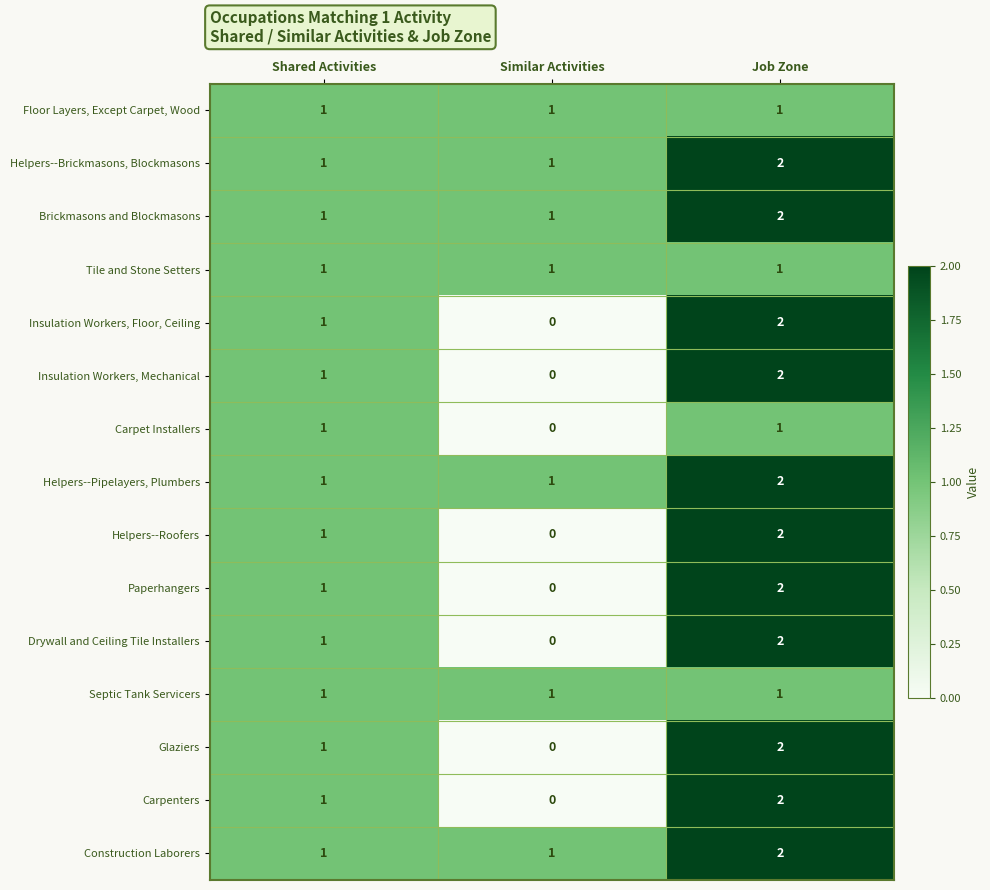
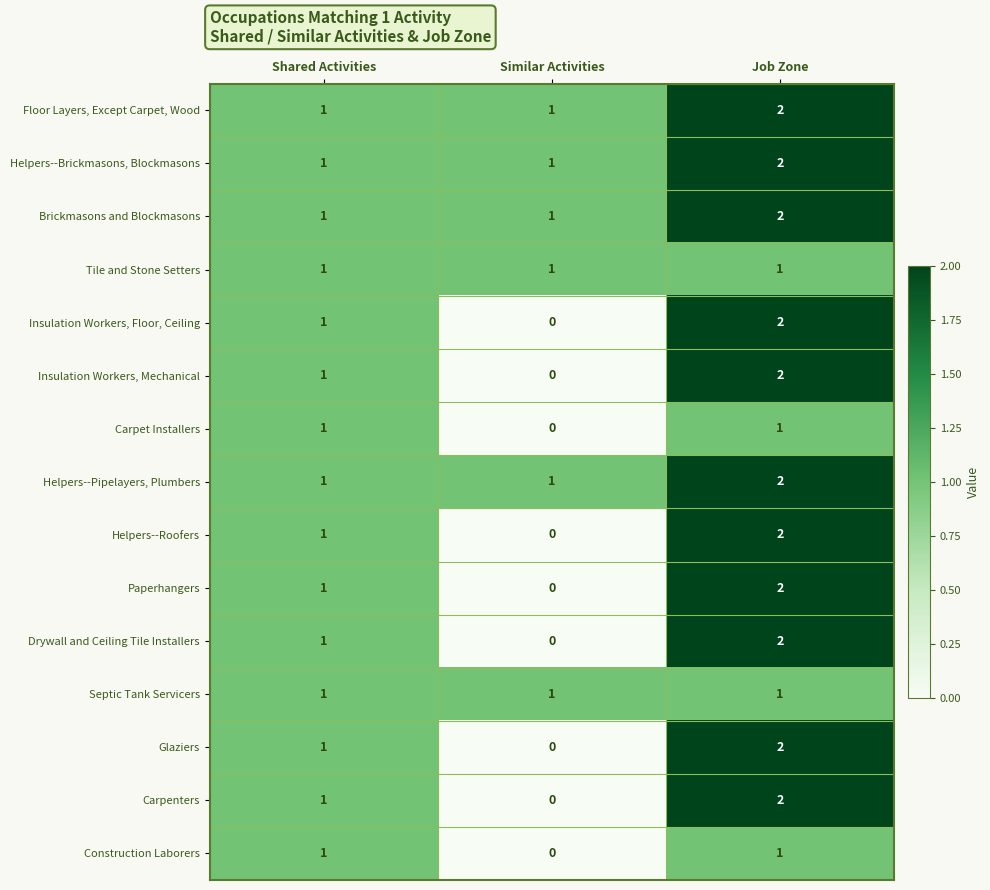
  {
    "Floor Layers, Except Carpet, Wood": {
      "Shared Activities": 1,
      "Similar Activities": 1,
-     "Job Zone": 1
+     "Job Zone": 2
    },
    "Helpers--Brickmasons, Blockmasons": {
      "Shared Activities": 1,
      "Similar Activities": 1,
      "Job Zone": 2
    },
    "Brickmasons and Blockmasons": {
      "Shared Activities": 1,
      "Similar Activities": 1,
      "Job Zone": 2
    },
    "Tile and Stone Setters": {
      "Shared Activities": 1,
      "Similar Activities": 1,
      "Job Zone": 1
    },
    "Insulation Workers, Floor, Ceiling": {
      "Shared Activities": 1,
      "Similar Activities": 0,
      "Job Zone": 2
    },
    "Insulation Workers, Mechanical": {
      "Shared Activities": 1,
      "Similar Activities": 0,
      "Job Zone": 2
    },
    "Carpet Installers": {
      "Shared Activities": 1,
      "Similar Activities": 0,
      "Job Zone": 1
    },
    "Helpers--Pipelayers, Plumbers": {
      "Shared Activities": 1,
      "Similar Activities": 1,
      "Job Zone": 2
    },
    "Helpers--Roofers": {
      "Shared Activities": 1,
      "Similar Activities": 0,
      "Job Zone": 2
    },
    "Paperhangers": {
      "Shared Activities": 1,
      "Similar Activities": 0,
      "Job Zone": 2
    },
    "Drywall and Ceiling Tile Installers": {
      "Shared Activities": 1,
      "Similar Activities": 0,
      "Job Zone": 2
    },
    "Septic Tank Servicers": {
      "Shared Activities": 1,
      "Similar Activities": 1,
      "Job Zone": 1
    },
    "Glaziers": {
      "Shared Activities": 1,
      "Similar Activities": 0,
      "Job Zone": 2
    },
    "Carpenters": {
      "Shared Activities": 1,
      "Similar Activities": 0,
      "Job Zone": 2
    },
    "Construction Laborers": {
      "Shared Activities": 1,
-     "Similar Activities": 1,
-     "Job Zone": 2
+     "Similar Activities": 0,
+     "Job Zone": 1
    }
  }
